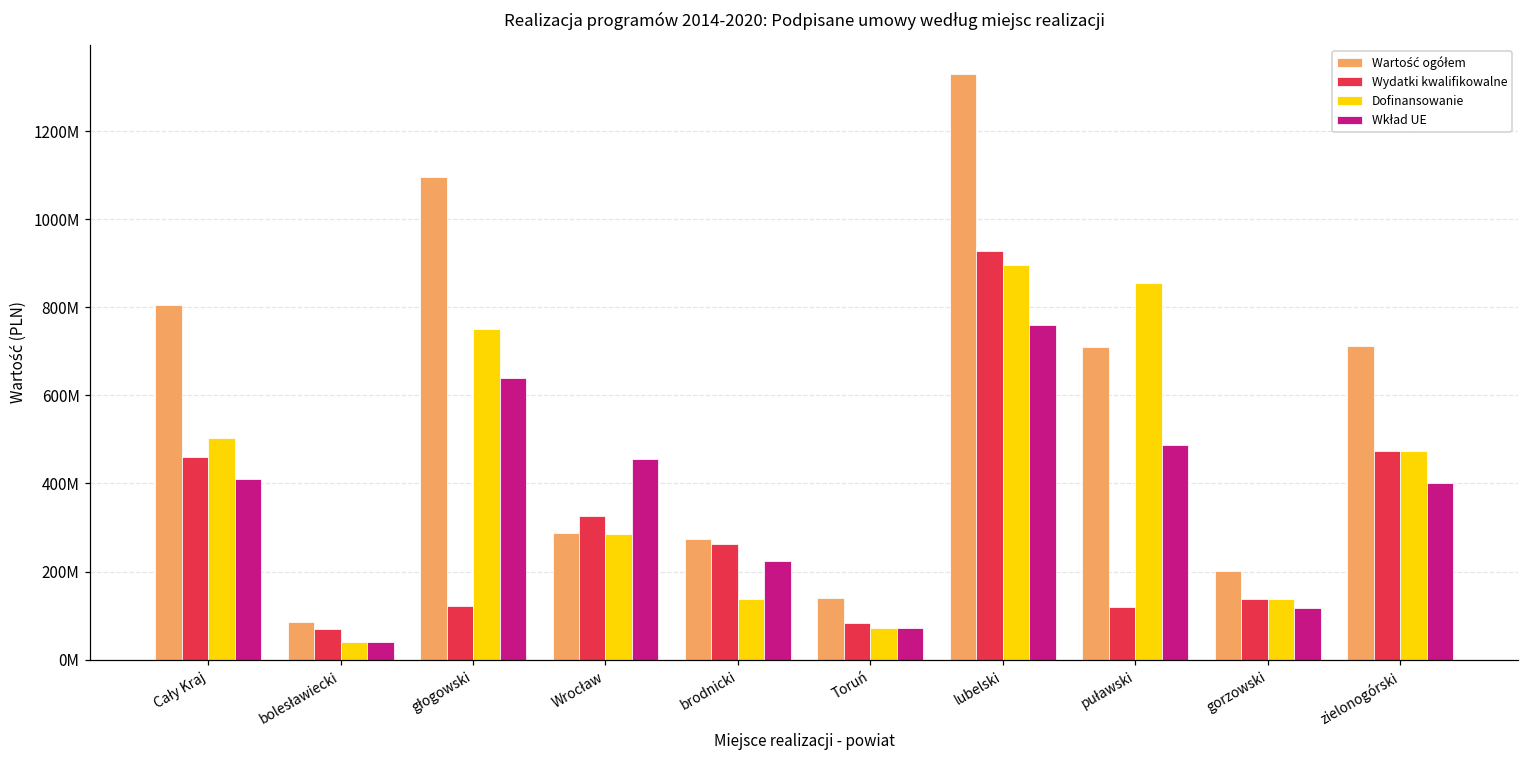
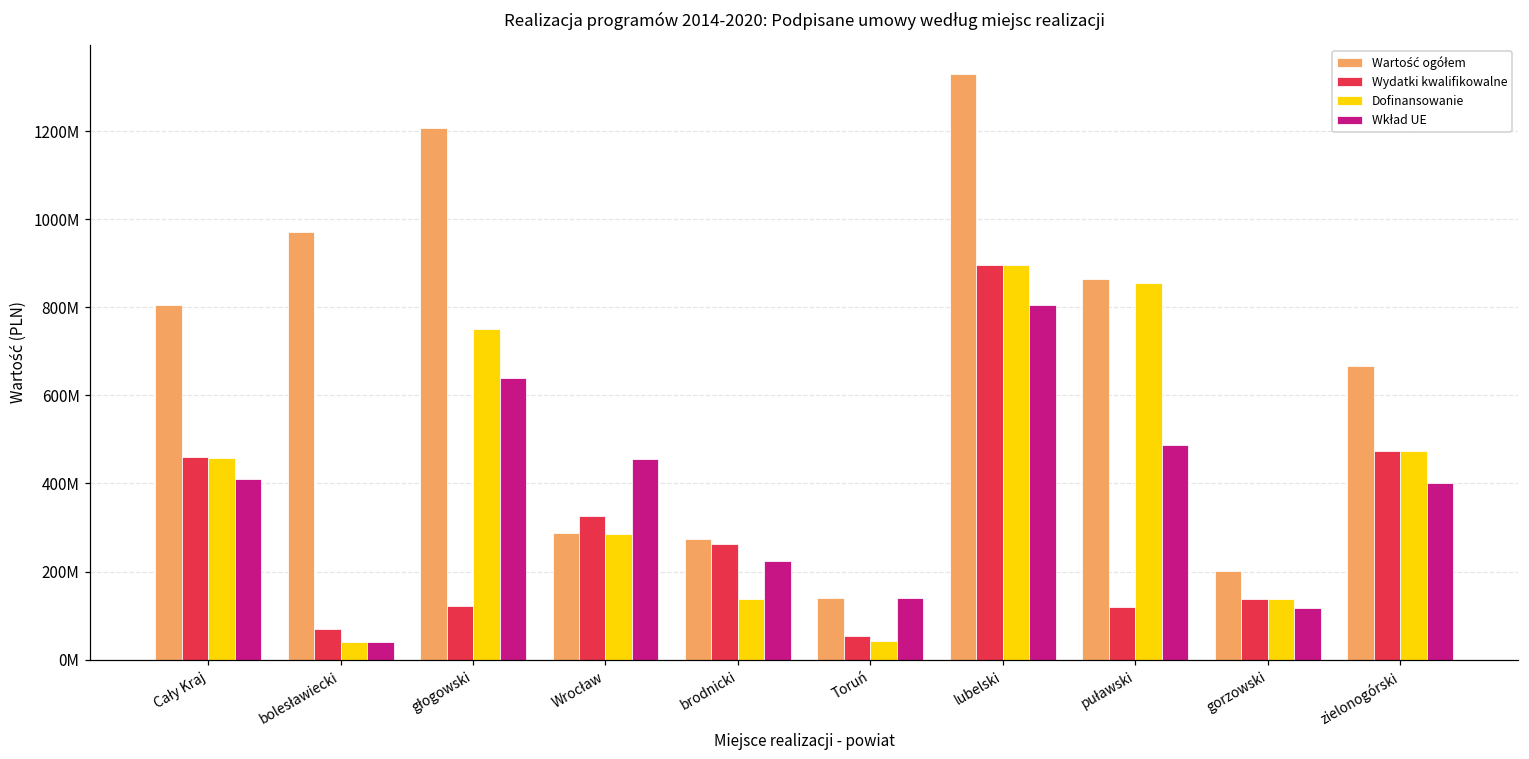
  {
    "Wartość ogółem": {
      "Cały Kraj": 810000000,
-     "bolesławiecki": 90000000,
-     "głogowski": 1090000000,
+     "bolesławiecki": 970000000,
+     "głogowski": 1210000000,
      "Wrocław": 290000000,
      "brodnicki": 270000000,
      "Toruń": 140000000,
      "lubelski": 1330000000,
-     "puławski": 710000000,
+     "puławski": 860000000,
      "gorzowski": 200000000,
-     "zielonogórski": 710000000
+     "zielonogórski": 670000000
    },
    "Wydatki kwalifikowalne": {
      "Cały Kraj": 460000000,
      "bolesławiecki": 70000000,
      "głogowski": 120000000,
      "Wrocław": 330000000,
      "brodnicki": 260000000,
-     "Toruń": 80000000,
-     "lubelski": 930000000,
+     "Toruń": 50000000,
+     "lubelski": 890000000,
      "puławski": 120000000,
      "gorzowski": 140000000,
      "zielonogórski": 470000000
    },
    "Dofinansowanie": {
-     "Cały Kraj": 500000000,
+     "Cały Kraj": 460000000,
      "bolesławiecki": 40000000,
      "głogowski": 750000000,
      "Wrocław": 290000000,
      "brodnicki": 140000000,
-     "Toruń": 70000000,
+     "Toruń": 40000000,
      "lubelski": 890000000,
      "puławski": 860000000,
      "gorzowski": 140000000,
      "zielonogórski": 470000000
    },
    "Wkład UE": {
      "Cały Kraj": 410000000,
      "bolesławiecki": 40000000,
      "głogowski": 640000000,
      "Wrocław": 460000000,
      "brodnicki": 220000000,
-     "Toruń": 70000000,
-     "lubelski": 760000000,
+     "Toruń": 140000000,
+     "lubelski": 810000000,
      "puławski": 490000000,
      "gorzowski": 120000000,
      "zielonogórski": 400000000
    }
  }
